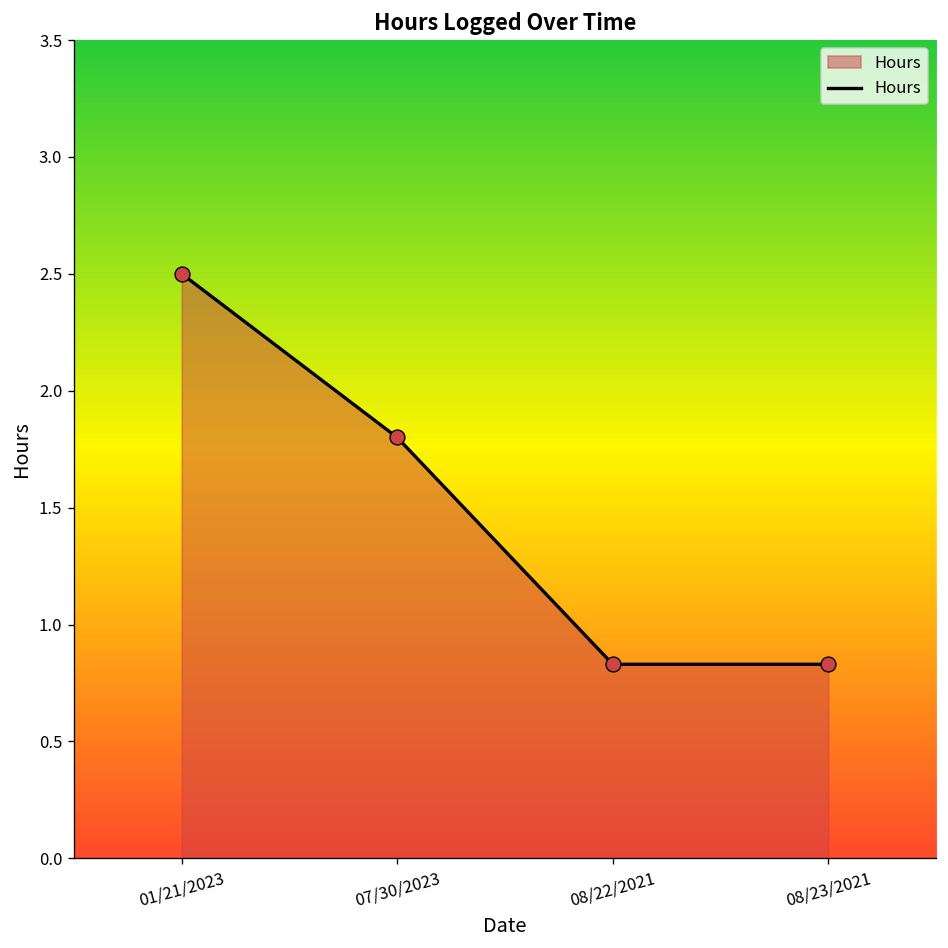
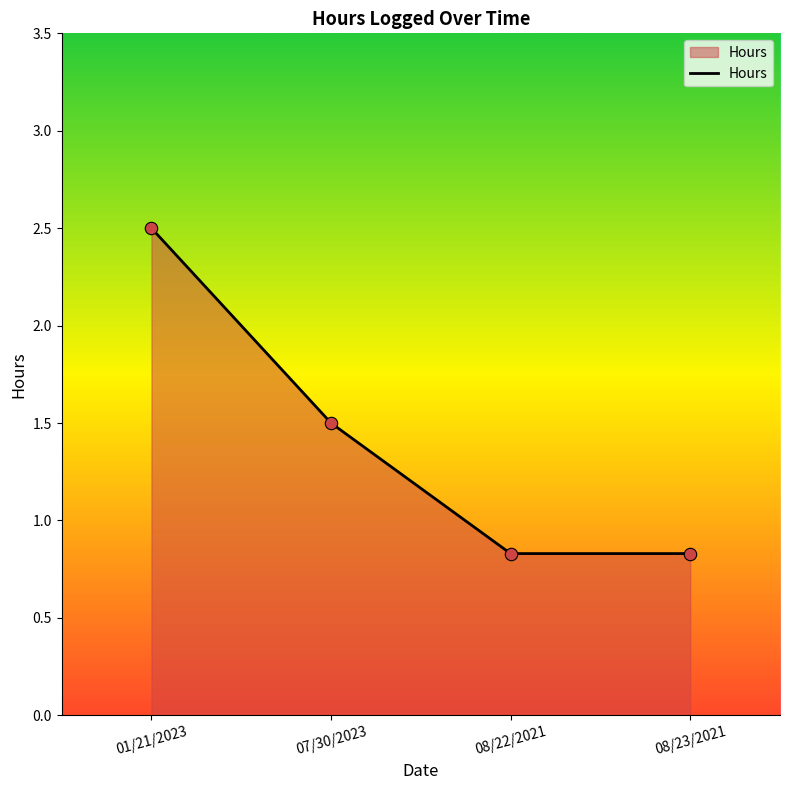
  {
    "01/21/2023": 2.5,
-   "07/30/2023": 1.8,
+   "07/30/2023": 1.5,
    "08/22/2021": 0.83,
    "08/23/2021": 0.83
  }
